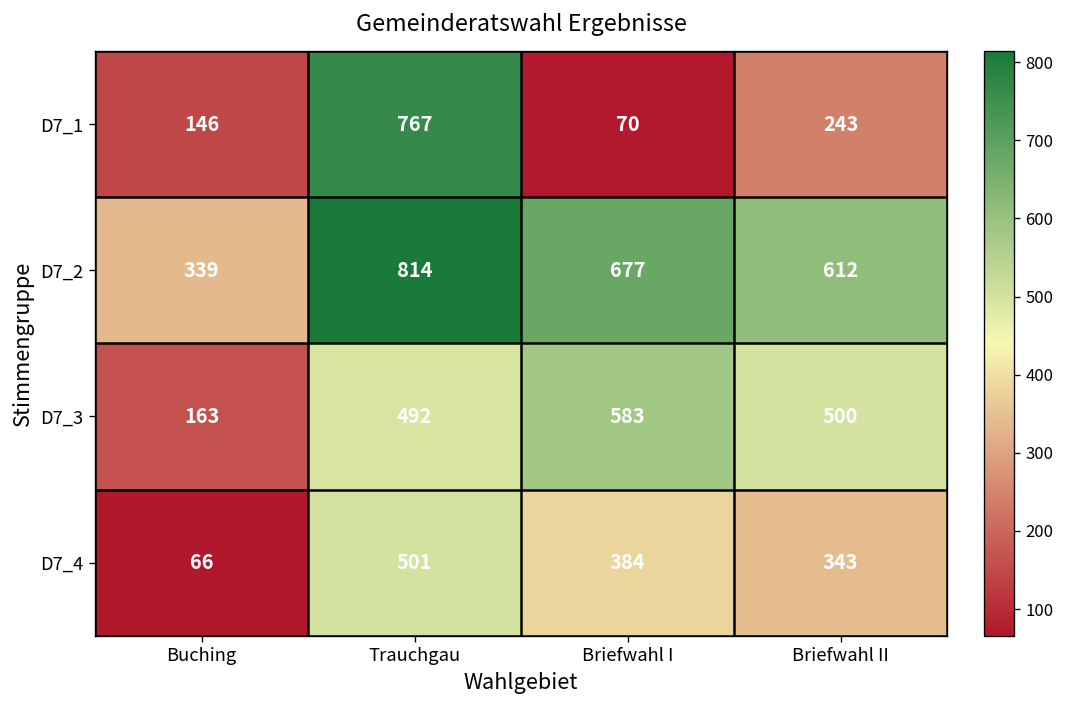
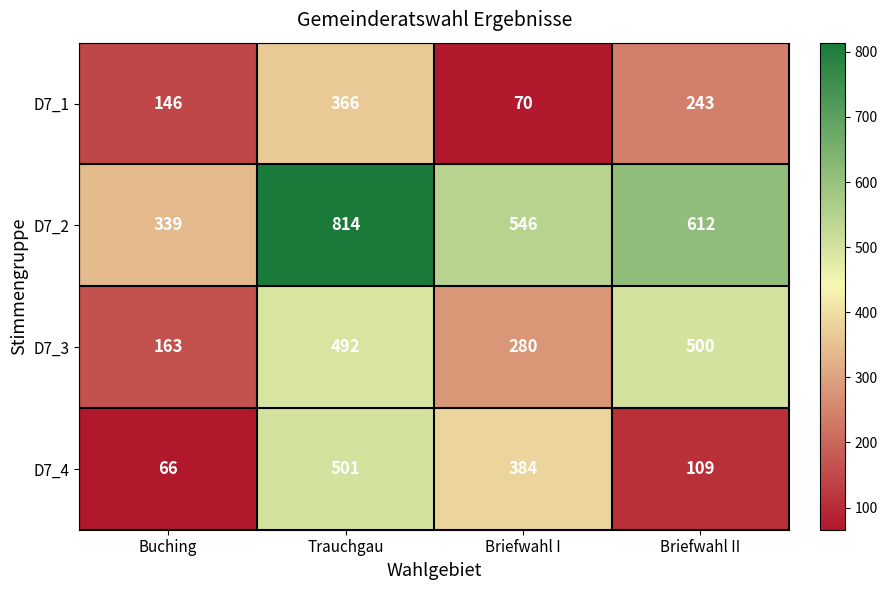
  {
    "D7_1": {
      "Buching": 146,
-     "Trauchgau": 767,
+     "Trauchgau": 366,
      "Briefwahl I": 70,
      "Briefwahl II": 243
    },
    "D7_2": {
      "Buching": 339,
      "Trauchgau": 814,
-     "Briefwahl I": 677,
+     "Briefwahl I": 546,
      "Briefwahl II": 612
    },
    "D7_3": {
      "Buching": 163,
      "Trauchgau": 492,
-     "Briefwahl I": 583,
+     "Briefwahl I": 280,
      "Briefwahl II": 500
    },
    "D7_4": {
      "Buching": 66,
      "Trauchgau": 501,
      "Briefwahl I": 384,
-     "Briefwahl II": 343
+     "Briefwahl II": 109
    }
  }
